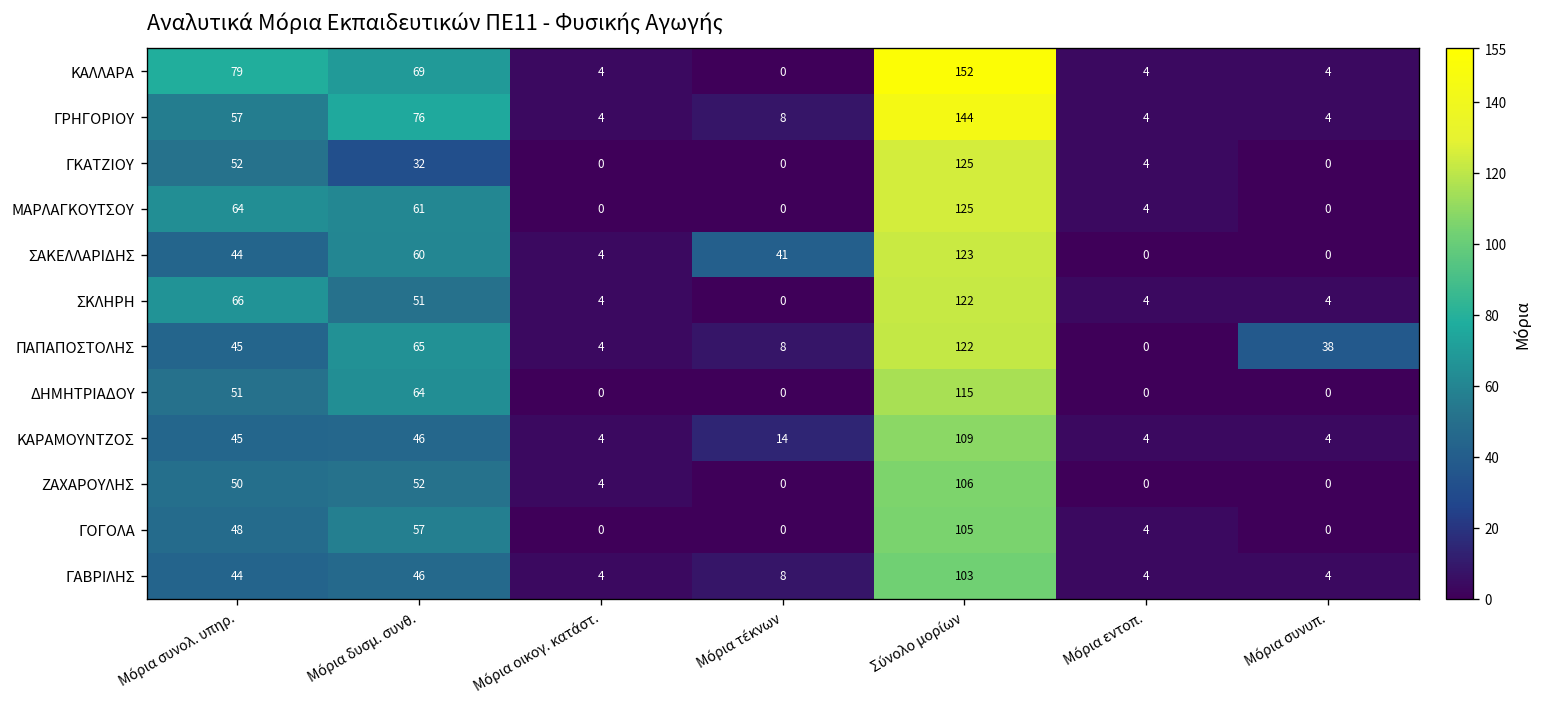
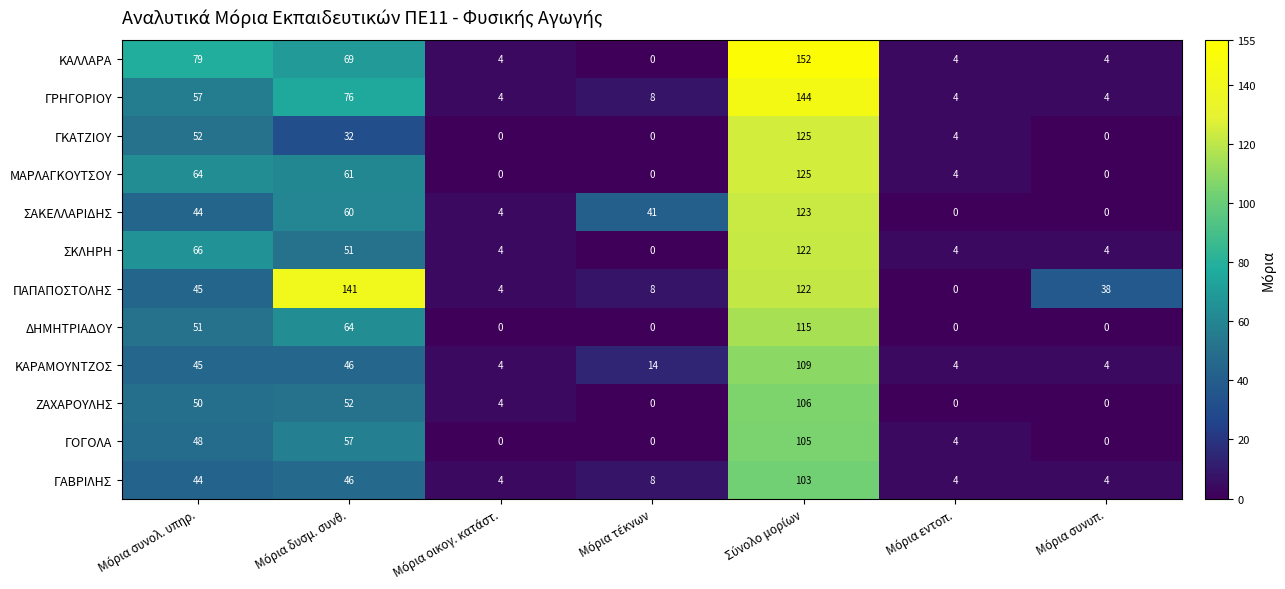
  {
    "ΚΑΛΛΑΡΑ": {
      "Μόρια συνολ. υπηρ.": 79,
      "Μόρια δυσμ. συνθ.": 69,
      "Μόρια οικογ. κατάστ.": 4,
      "Μόρια τέκνων": 0,
      "Σύνολο μορίων": 152,
      "Μόρια εντοπ.": 4,
      "Μόρια συνυπ.": 4
    },
    "ΓΡΗΓΟΡΙΟΥ": {
      "Μόρια συνολ. υπηρ.": 57,
      "Μόρια δυσμ. συνθ.": 76,
      "Μόρια οικογ. κατάστ.": 4,
      "Μόρια τέκνων": 8,
      "Σύνολο μορίων": 144,
      "Μόρια εντοπ.": 4,
      "Μόρια συνυπ.": 4
    },
    "ΓΚΑΤΖΙΟΥ": {
      "Μόρια συνολ. υπηρ.": 52,
      "Μόρια δυσμ. συνθ.": 32,
      "Μόρια οικογ. κατάστ.": 0,
      "Μόρια τέκνων": 0,
      "Σύνολο μορίων": 125,
      "Μόρια εντοπ.": 4,
      "Μόρια συνυπ.": 0
    },
    "ΜΑΡΛΑΓΚΟΥΤΣΟΥ": {
      "Μόρια συνολ. υπηρ.": 64,
      "Μόρια δυσμ. συνθ.": 61,
      "Μόρια οικογ. κατάστ.": 0,
      "Μόρια τέκνων": 0,
      "Σύνολο μορίων": 125,
      "Μόρια εντοπ.": 4,
      "Μόρια συνυπ.": 0
    },
    "ΣΑΚΕΛΛΑΡΙΔΗΣ": {
      "Μόρια συνολ. υπηρ.": 44,
      "Μόρια δυσμ. συνθ.": 60,
      "Μόρια οικογ. κατάστ.": 4,
      "Μόρια τέκνων": 41,
      "Σύνολο μορίων": 123,
      "Μόρια εντοπ.": 0,
      "Μόρια συνυπ.": 0
    },
    "ΣΚΛΗΡΗ": {
      "Μόρια συνολ. υπηρ.": 66,
      "Μόρια δυσμ. συνθ.": 51,
      "Μόρια οικογ. κατάστ.": 4,
      "Μόρια τέκνων": 0,
      "Σύνολο μορίων": 122,
      "Μόρια εντοπ.": 4,
      "Μόρια συνυπ.": 4
    },
    "ΠΑΠΑΠΟΣΤΟΛΗΣ": {
      "Μόρια συνολ. υπηρ.": 45,
-     "Μόρια δυσμ. συνθ.": 65,
+     "Μόρια δυσμ. συνθ.": 141,
      "Μόρια οικογ. κατάστ.": 4,
      "Μόρια τέκνων": 8,
      "Σύνολο μορίων": 122,
      "Μόρια εντοπ.": 0,
      "Μόρια συνυπ.": 38
    },
    "ΔΗΜΗΤΡΙΑΔΟΥ": {
      "Μόρια συνολ. υπηρ.": 51,
      "Μόρια δυσμ. συνθ.": 64,
      "Μόρια οικογ. κατάστ.": 0,
      "Μόρια τέκνων": 0,
      "Σύνολο μορίων": 115,
      "Μόρια εντοπ.": 0,
      "Μόρια συνυπ.": 0
    },
    "ΚΑΡΑΜΟΥΝΤΖΟΣ": {
      "Μόρια συνολ. υπηρ.": 45,
      "Μόρια δυσμ. συνθ.": 46,
      "Μόρια οικογ. κατάστ.": 4,
      "Μόρια τέκνων": 14,
      "Σύνολο μορίων": 109,
      "Μόρια εντοπ.": 4,
      "Μόρια συνυπ.": 4
    },
    "ΖΑΧΑΡΟΥΛΗΣ": {
      "Μόρια συνολ. υπηρ.": 50,
      "Μόρια δυσμ. συνθ.": 52,
      "Μόρια οικογ. κατάστ.": 4,
      "Μόρια τέκνων": 0,
      "Σύνολο μορίων": 106,
      "Μόρια εντοπ.": 0,
      "Μόρια συνυπ.": 0
    },
    "ΓΟΓΟΛΑ": {
      "Μόρια συνολ. υπηρ.": 48,
      "Μόρια δυσμ. συνθ.": 57,
      "Μόρια οικογ. κατάστ.": 0,
      "Μόρια τέκνων": 0,
      "Σύνολο μορίων": 105,
      "Μόρια εντοπ.": 4,
      "Μόρια συνυπ.": 0
    },
    "ΓΑΒΡΙΛΗΣ": {
      "Μόρια συνολ. υπηρ.": 44,
      "Μόρια δυσμ. συνθ.": 46,
      "Μόρια οικογ. κατάστ.": 4,
      "Μόρια τέκνων": 8,
      "Σύνολο μορίων": 103,
      "Μόρια εντοπ.": 4,
      "Μόρια συνυπ.": 4
    }
  }
